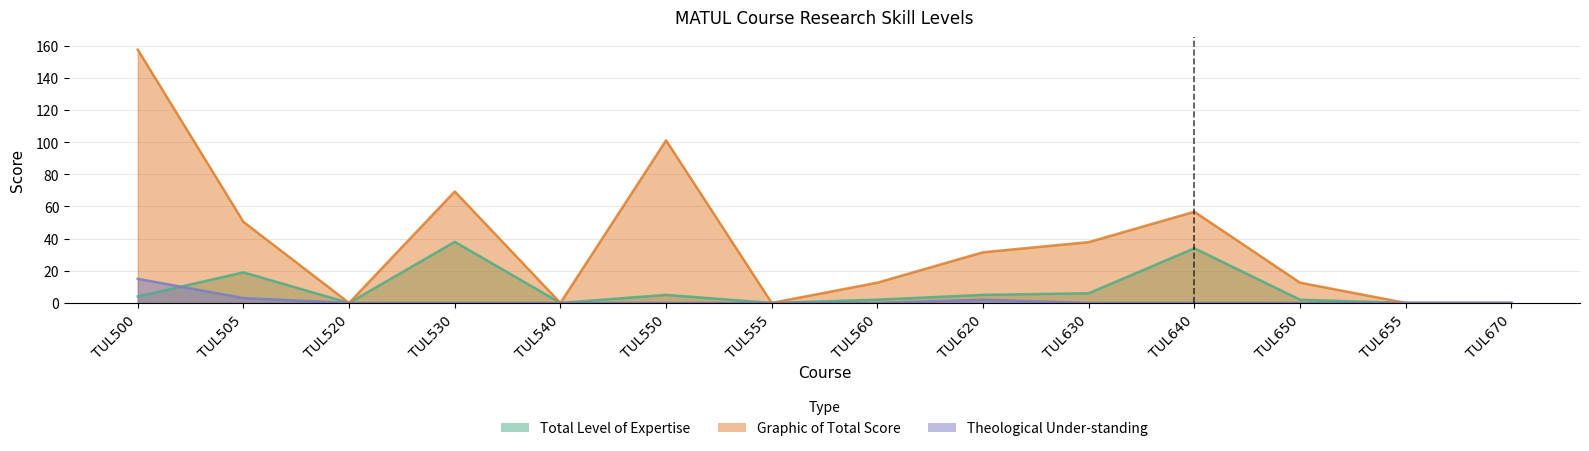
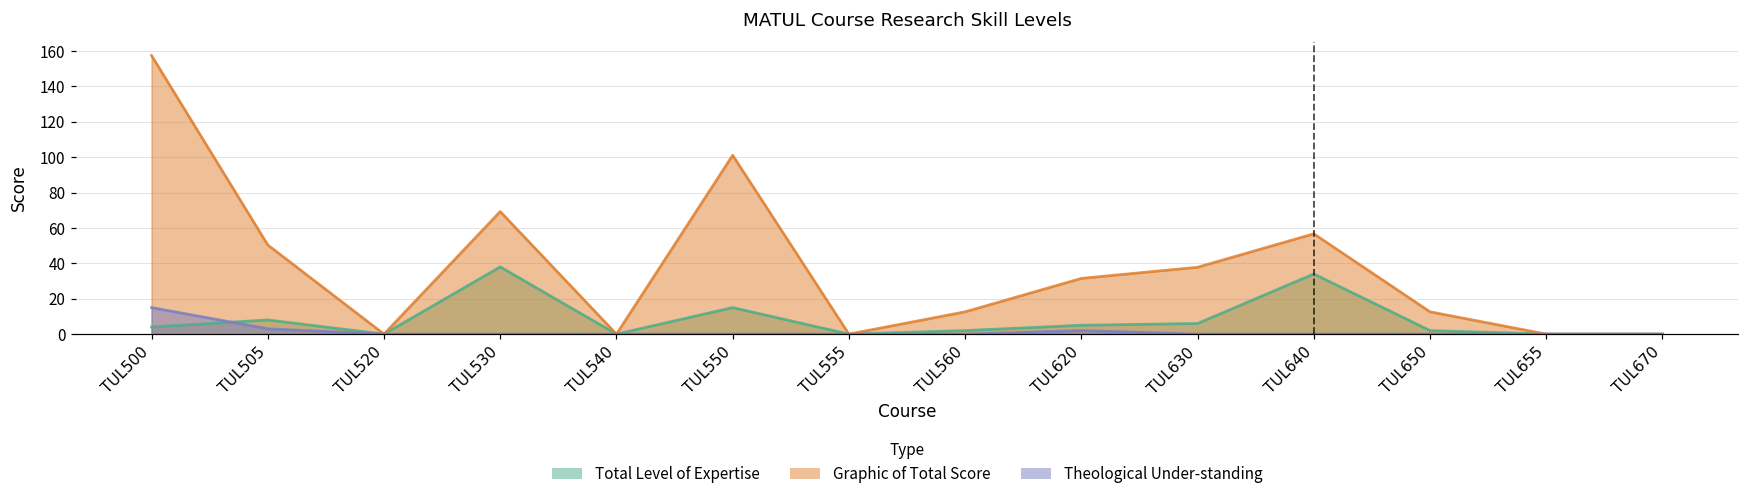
  {
    "Total Level of Expertise": {
      "TUL500": 4,
-     "TUL505": 19,
+     "TUL505": 8,
      "TUL530": 38,
-     "TUL550": 5,
+     "TUL550": 15,
      "TUL560": 2,
      "TUL620": 5,
      "TUL630": 6,
      "TUL640": 34,
      "TUL650": 2
    },
    "Graphic of Total Score": {
      "TUL500": 158,
      "TUL505": 50,
      "TUL530": 69,
      "TUL550": 101,
      "TUL560": 13,
      "TUL620": 32,
      "TUL630": 38,
      "TUL640": 57,
      "TUL650": 13
    },
    "Theological Under-standing": {
      "TUL500": 15,
      "TUL505": 3,
      "TUL530": 0,
      "TUL550": 0,
      "TUL560": 0,
      "TUL620": 2,
      "TUL630": 0,
      "TUL640": 0,
      "TUL650": 0
    }
  }
